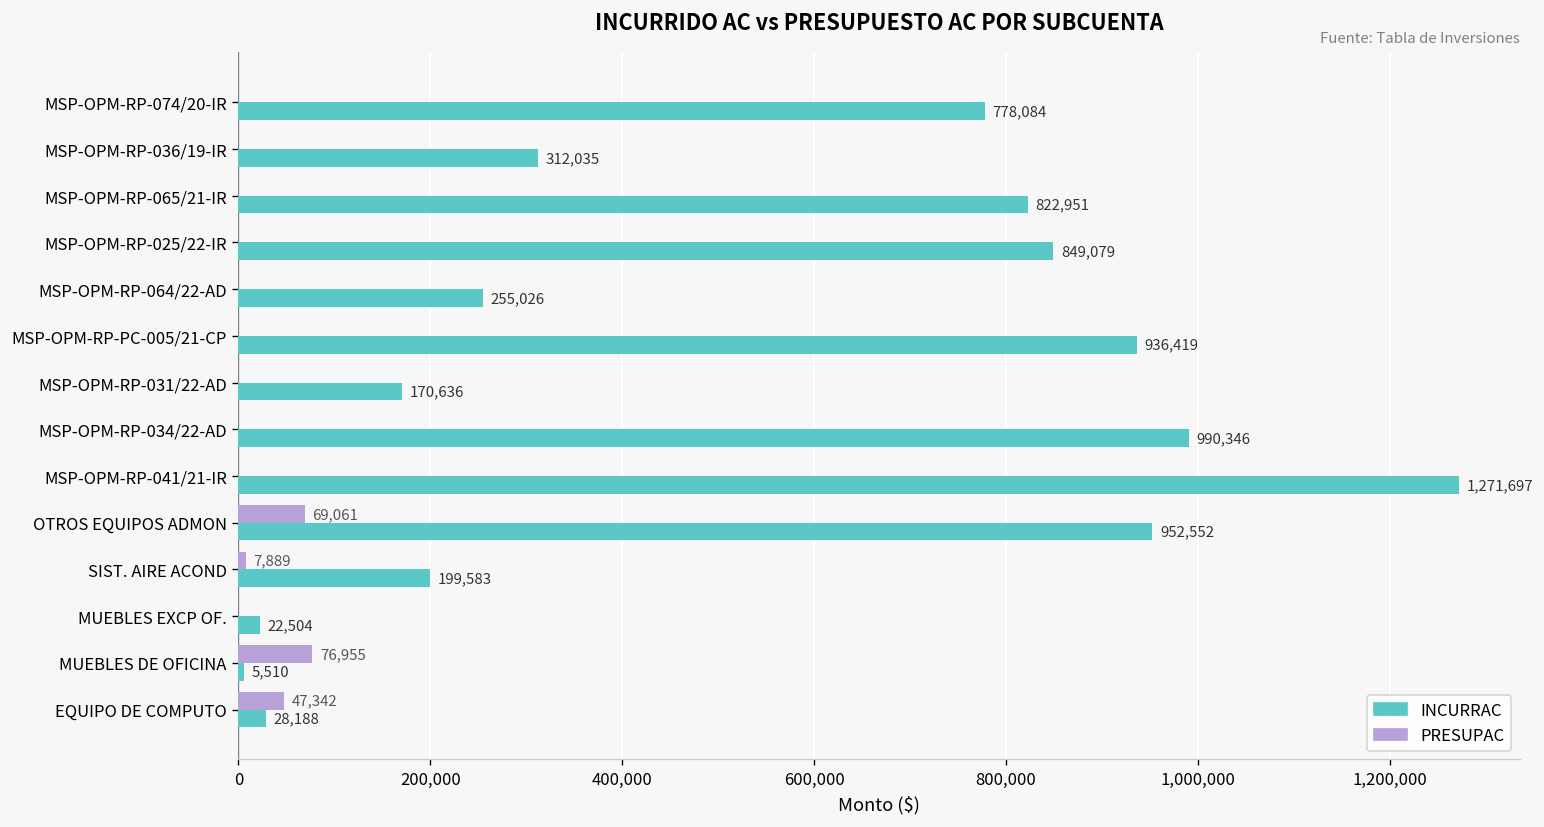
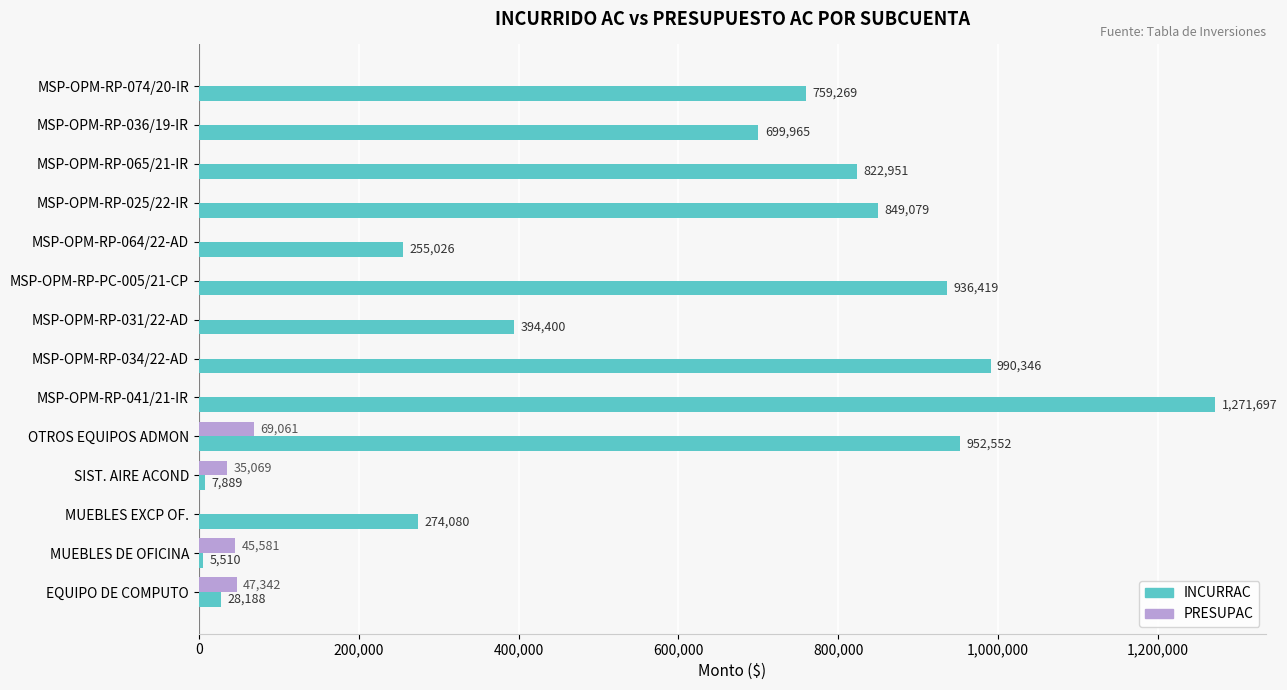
  {
    "INCURRAC": {
-     "MSP-OPM-RP-074/20-IR": "778,084",
-     "MSP-OPM-RP-036/19-IR": "312,035",
+     "MSP-OPM-RP-074/20-IR": "759,269",
+     "MSP-OPM-RP-036/19-IR": "699,965",
      "MSP-OPM-RP-065/21-IR": "822,951",
      "MSP-OPM-RP-025/22-IR": "849,079",
      "MSP-OPM-RP-064/22-AD": "255,026",
      "MSP-OPM-RP-PC-005/21-CP": "936,419",
-     "MSP-OPM-RP-031/22-AD": "170,636",
+     "MSP-OPM-RP-031/22-AD": "394,400",
      "MSP-OPM-RP-034/22-AD": "990,346",
      "MSP-OPM-RP-041/21-IR": "1,271,697",
      "OTROS EQUIPOS ADMON": "952,552",
-     "SIST. AIRE ACOND": "199,583",
-     "MUEBLES EXCP OF.": "22,504",
+     "SIST. AIRE ACOND": "7,889",
+     "MUEBLES EXCP OF.": "274,080",
      "MUEBLES DE OFICINA": "5,510",
      "EQUIPO DE COMPUTO": "28,188"
    },
    "PRESUPAC": {
      "OTROS EQUIPOS ADMON": "69,061",
-     "SIST. AIRE ACOND": "7,889",
-     "MUEBLES DE OFICINA": "76,955",
+     "SIST. AIRE ACOND": "35,069",
+     "MUEBLES DE OFICINA": "45,581",
      "EQUIPO DE COMPUTO": "47,342"
    }
  }
